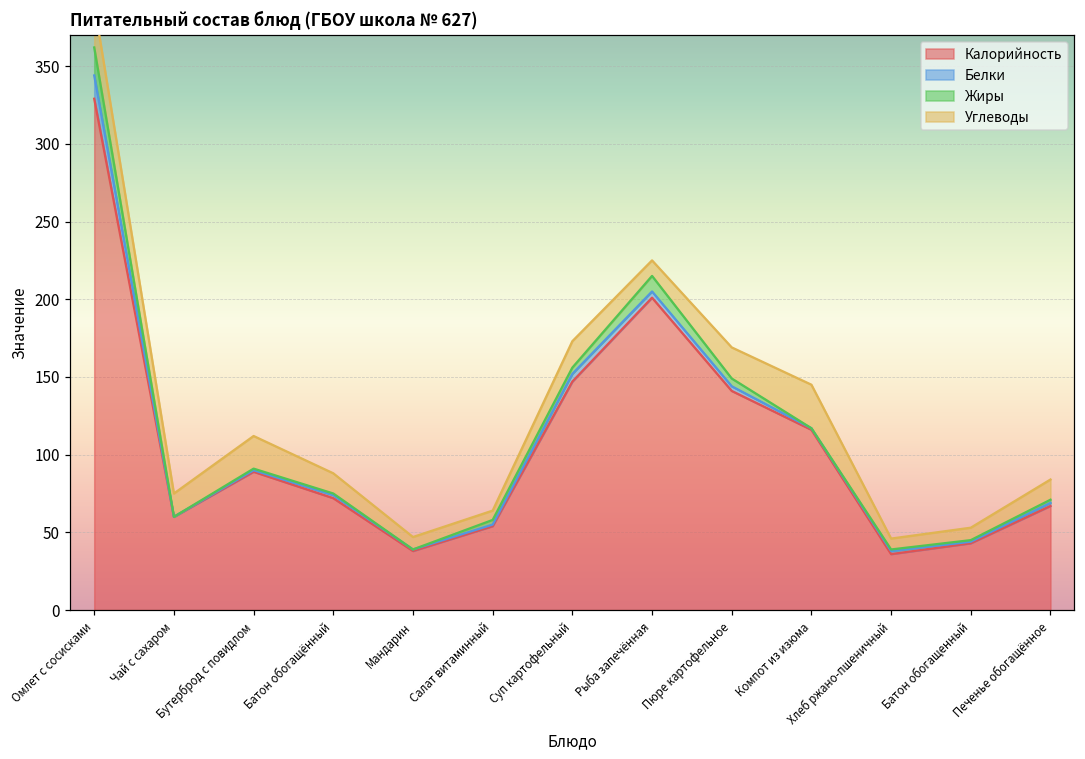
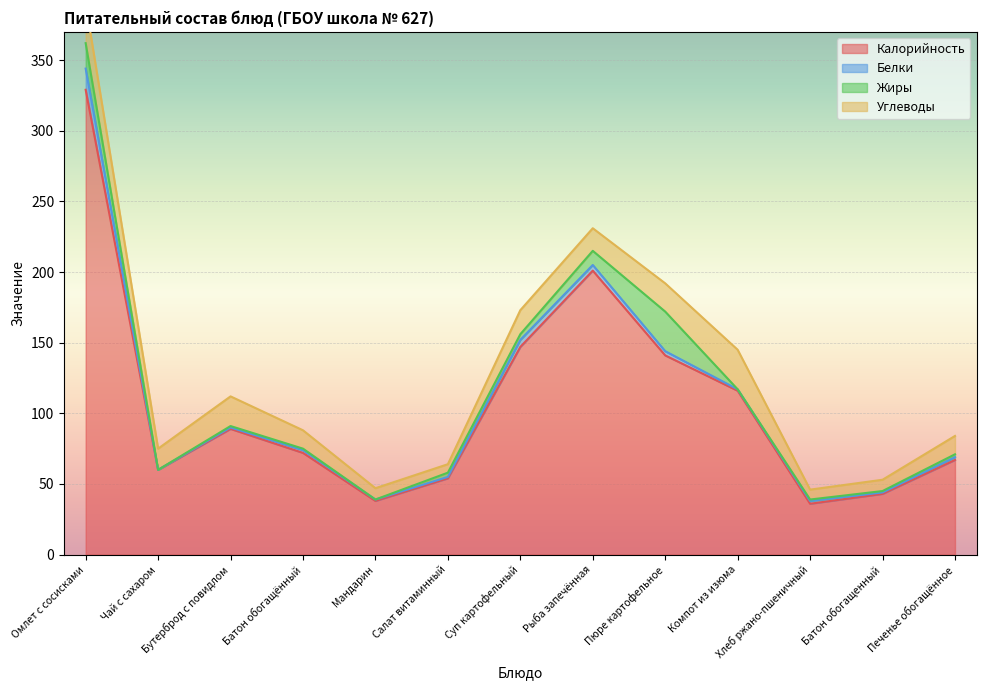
  {
    "Калорийность": {
      "Омлет с сосисками": 329,
      "Батон обогащённый": 72,
      "Суп картофельный": 147,
      "Рыба запечённая": 201,
      "Пюре картофельное": 141,
      "Хлеб ржано-пшеничный": 36,
      "Печенье обогащённое": 67
    },
    "Белки": {
      "Омлет с сосисками": 15,
      "Суп картофельный": 5,
      "Рыба запечённая": 4,
      "Пюре картофельное": 3,
      "Печенье обогащённое": 2
    },
    "Жиры": {
      "Омлет с сосисками": 18,
      "Салат витаминный": 3,
      "Суп картофельный": 4,
      "Рыба запечённая": 10,
-     "Пюре картофельное": 5,
+     "Пюре картофельное": 28,
      "Печенье обогащённое": 2
    },
    "Углеводы": {
      "Чай с сахаром": 15,
      "Бутерброд с повидлом": 21,
      "Батон обогащённый": 13,
      "Мандарин": 8,
      "Салат витаминный": 6,
      "Суп картофельный": 17,
-     "Рыба запечённая": 10,
+     "Рыба запечённая": 16,
      "Пюре картофельное": 20,
      "Компот из изюма": 28,
      "Хлеб ржано-пшеничный": 7,
      "Батон обогащенный": 8,
      "Печенье обогащённое": 13
    }
  }
